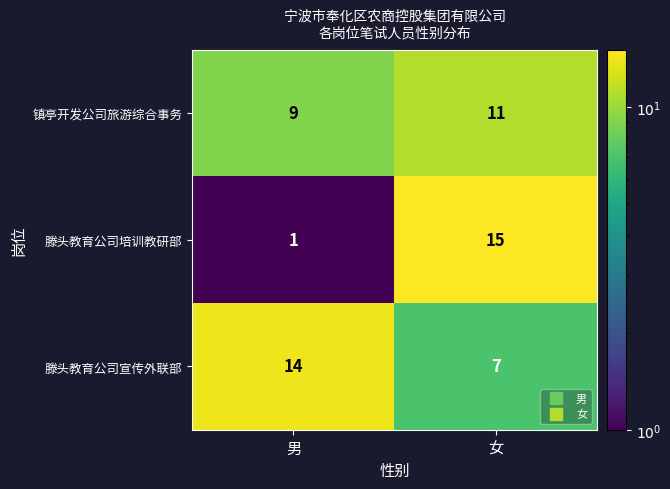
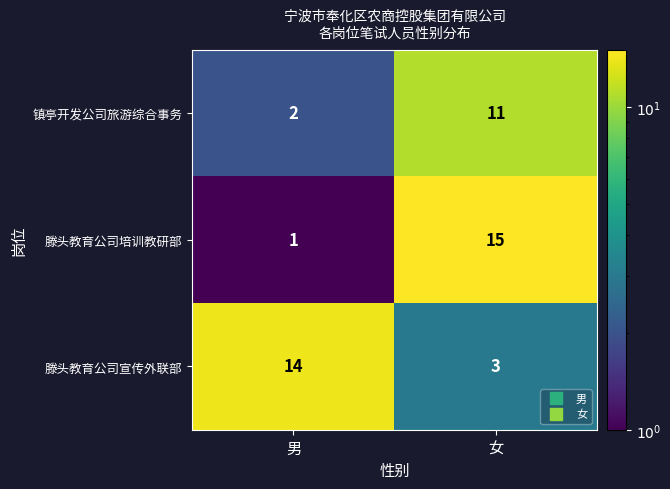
  {
    "镇亭开发公司旅游综合事务": {
-     "男": 9,
+     "男": 2,
      "女": 11
    },
    "滕头教育公司培训教研部": {
      "男": 1,
      "女": 15
    },
    "滕头教育公司宣传外联部": {
      "男": 14,
-     "女": 7
+     "女": 3
    }
  }
